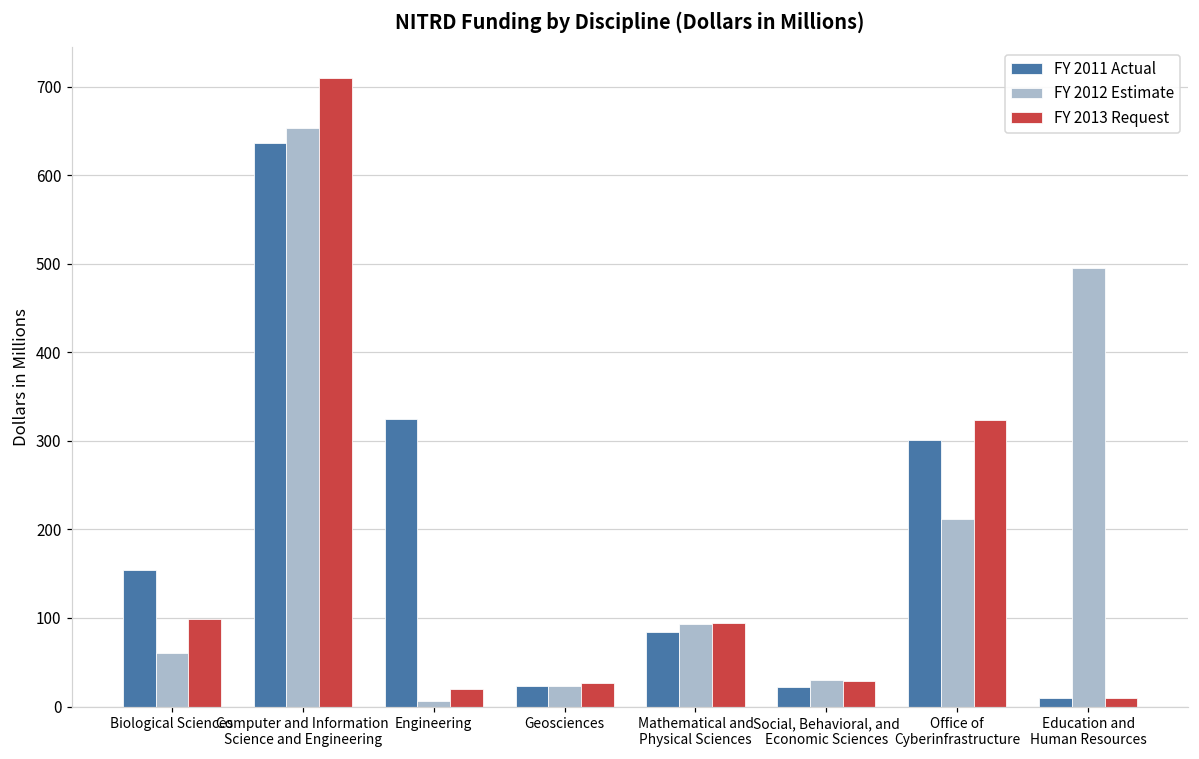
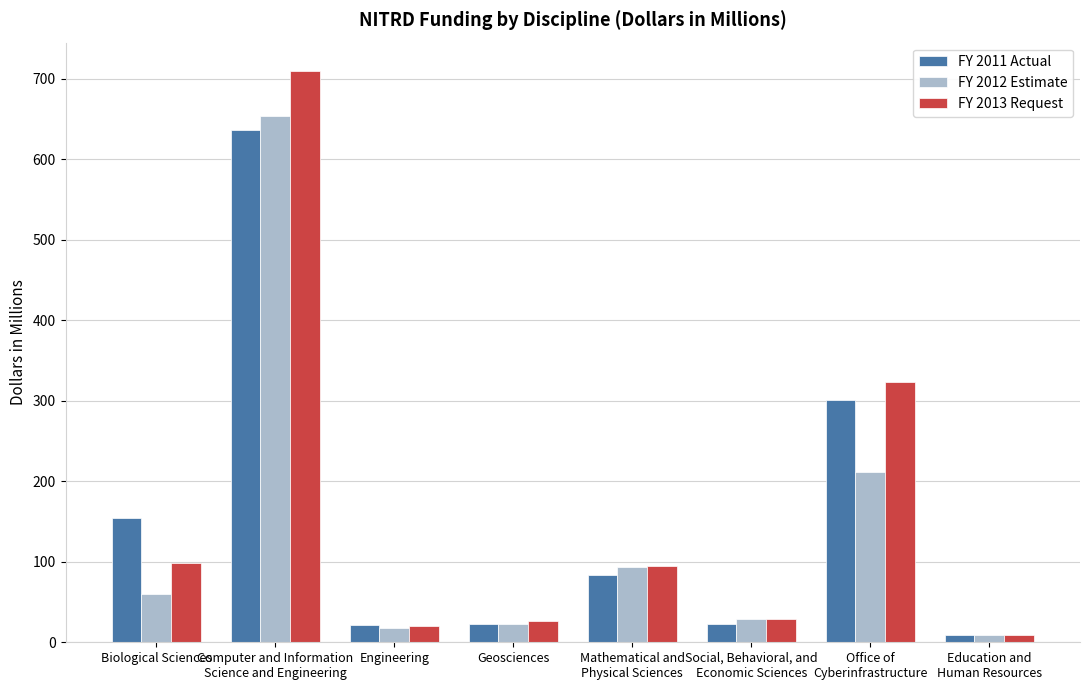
  {
    "FY 2011 Actual": {
      "Biological Sciences": 150,
      "Computer and Information Science and Engineering": 640,
-     "Engineering": 330,
+     "Engineering": 20,
      "Geosciences": 20,
      "Mathematical and Physical Sciences": 80,
      "Social, Behavioral, and Economic Sciences": 20,
      "Office of Cyberinfrastructure": 300,
      "Education and Human Resources": 10
    },
    "FY 2012 Estimate": {
      "Biological Sciences": 60,
      "Computer and Information Science and Engineering": 650,
-     "Engineering": 10,
+     "Engineering": 20,
      "Geosciences": 20,
      "Mathematical and Physical Sciences": 90,
      "Social, Behavioral, and Economic Sciences": 30,
      "Office of Cyberinfrastructure": 210,
-     "Education and Human Resources": 500
+     "Education and Human Resources": 10
    },
    "FY 2013 Request": {
      "Biological Sciences": 100,
      "Computer and Information Science and Engineering": 710,
      "Engineering": 20,
      "Geosciences": 30,
      "Mathematical and Physical Sciences": 90,
      "Social, Behavioral, and Economic Sciences": 30,
      "Office of Cyberinfrastructure": 320,
      "Education and Human Resources": 10
    }
  }
